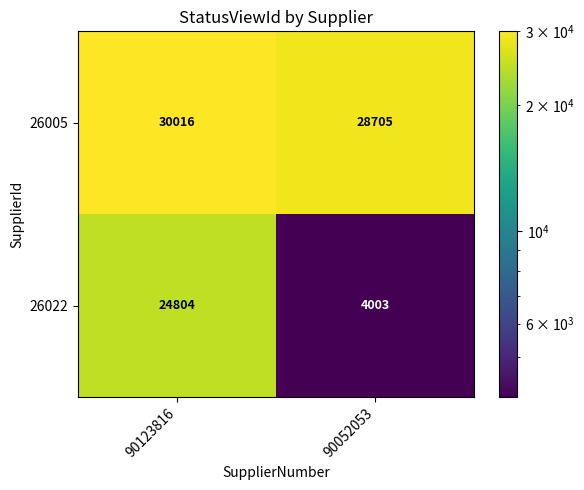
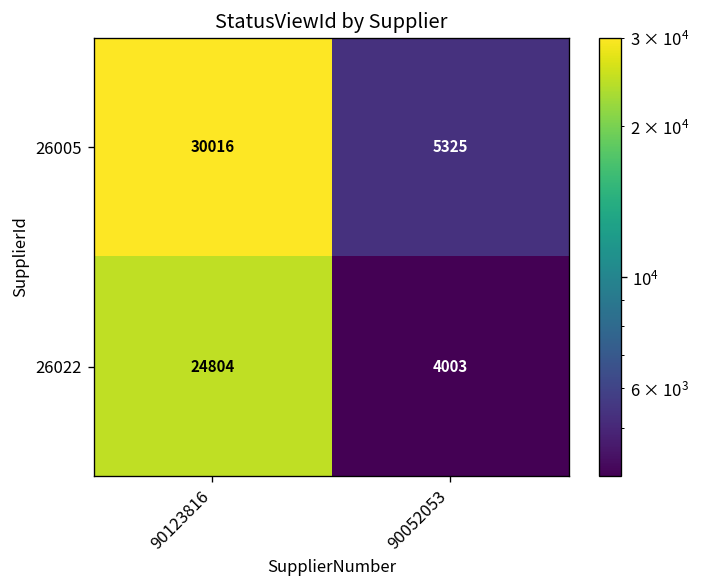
  {
    "26005": {
      "90123816": 30016,
-     "90052053": 28705
+     "90052053": 5325
    },
    "26022": {
      "90123816": 24804,
      "90052053": 4003
    }
  }
